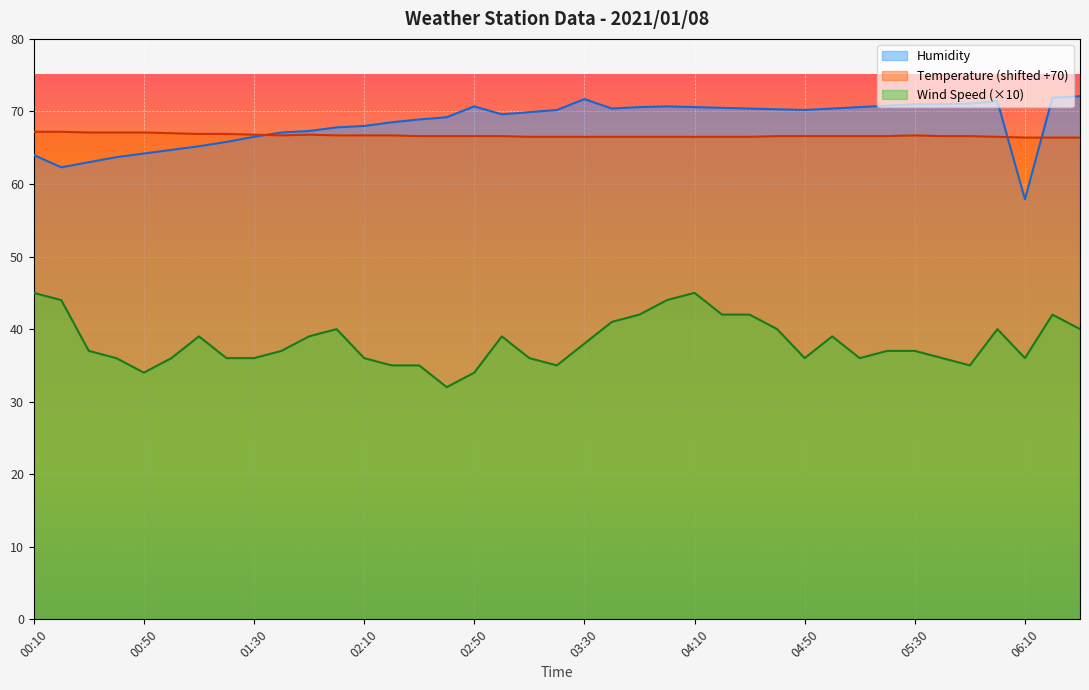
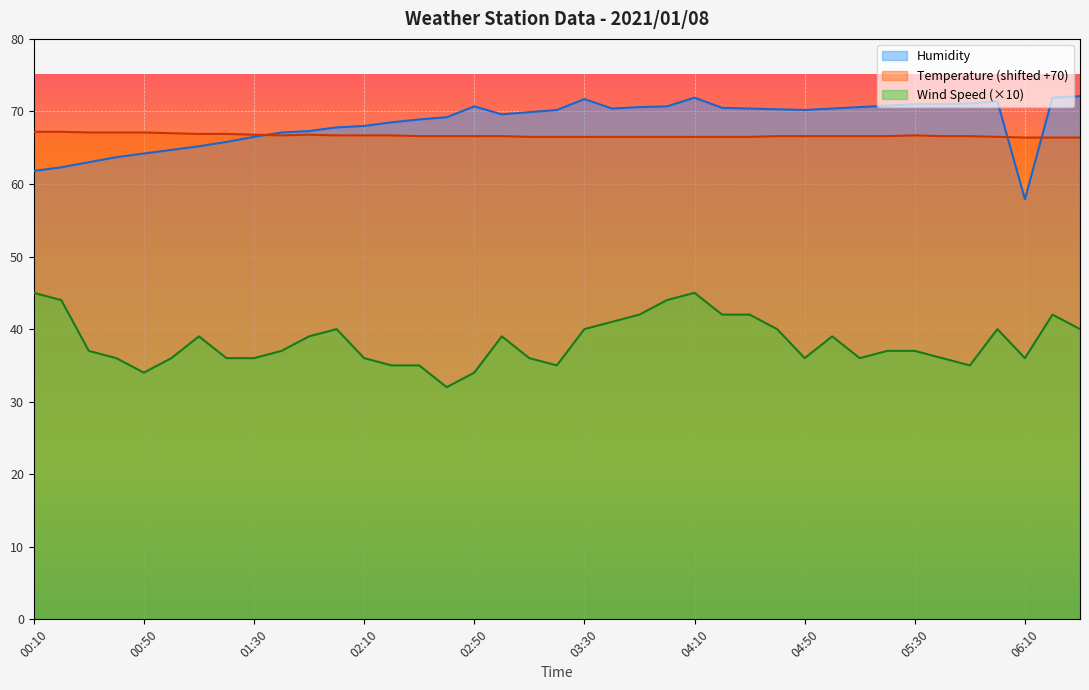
  {
    "Humidity": {
-     "00:10": 64,
+     "00:10": 62,
      "00:50": 64,
      "02:10": 68,
      "02:50": 71,
      "03:30": 72,
-     "04:10": 71,
+     "04:10": 72,
      "04:50": 70,
      "06:10": 58
    },
    "Temperature (shifted +70)": {
      "00:10": 67,
      "00:50": 67,
      "02:10": 67,
      "02:50": 67,
      "03:30": 67,
      "04:10": 67,
      "04:50": 67,
      "05:30": 67,
      "06:10": 66
    },
    "Wind Speed (×10)": {
      "00:10": 45,
      "00:50": 34,
      "01:30": 36,
      "02:10": 36,
      "02:50": 34,
-     "03:30": 38,
+     "03:30": 40,
      "04:10": 45,
      "04:50": 36,
      "05:30": 37,
      "06:10": 36
    }
  }
